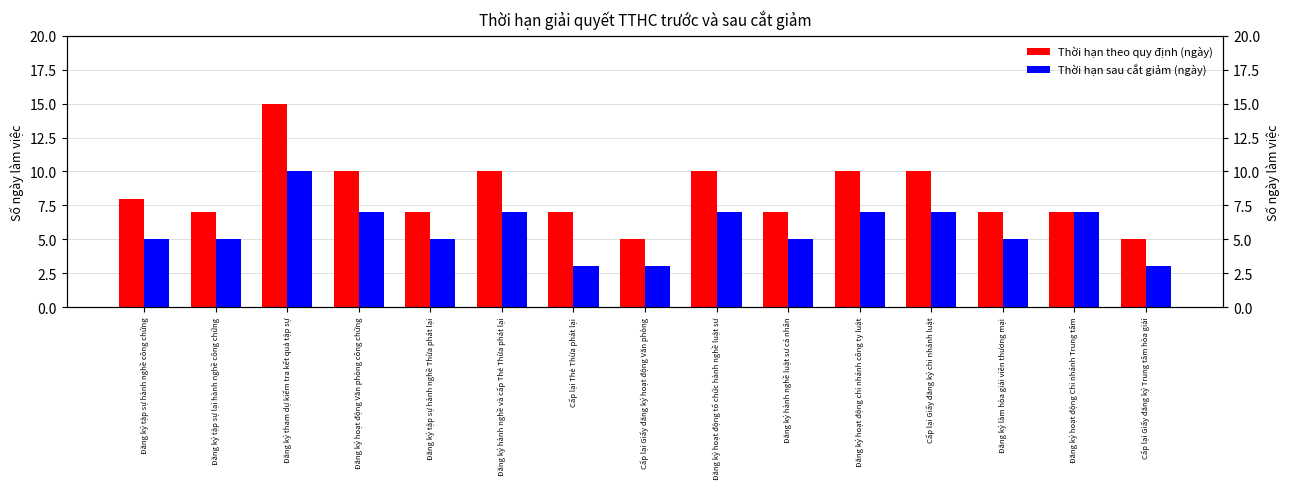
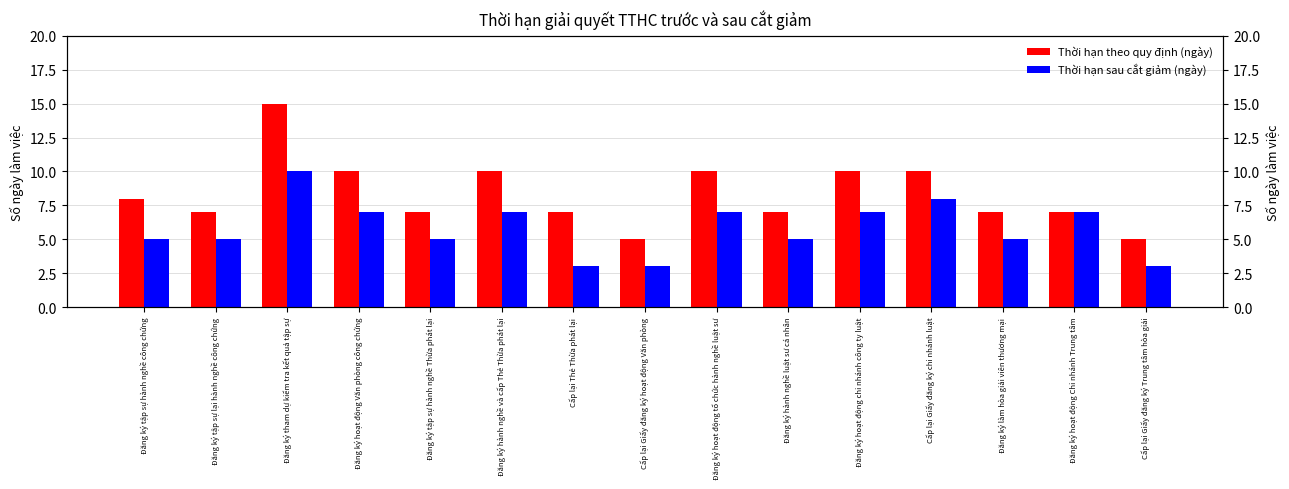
  {
    "Thời hạn theo quy định (ngày)": {
      "Đăng ký tập sự hành nghề công chứng": 8,
      "Đăng ký tập sự lại hành nghề công chứng": 7,
      "Đăng ký tham dự kiểm tra kết quả tập sự": 15,
      "Đăng ký hoạt động Văn phòng công chứng": 10,
      "Đăng ký tập sự hành nghề Thừa phát lại": 7,
      "Đăng ký hành nghề và cấp Thẻ Thừa phát lại": 10,
      "Cấp lại Thẻ Thừa phát lại": 7,
      "Cấp lại Giấy đăng ký hoạt động Văn phòng": 5,
      "Đăng ký hoạt động tổ chức hành nghề luật sư": 10,
      "Đăng ký hành nghề luật sư cá nhân": 7,
      "Đăng ký hoạt động chi nhánh công ty luật": 10,
      "Cấp lại Giấy đăng ký chi nhánh luật": 10,
      "Đăng ký làm hòa giải viên thương mại": 7,
      "Đăng ký hoạt động Chi nhánh Trung tâm": 7,
      "Cấp lại Giấy đăng ký Trung tâm hòa giải": 5
    },
    "Thời hạn sau cắt giảm (ngày)": {
      "Đăng ký tập sự hành nghề công chứng": 5,
      "Đăng ký tập sự lại hành nghề công chứng": 5,
      "Đăng ký tham dự kiểm tra kết quả tập sự": 10,
      "Đăng ký hoạt động Văn phòng công chứng": 7,
      "Đăng ký tập sự hành nghề Thừa phát lại": 5,
      "Đăng ký hành nghề và cấp Thẻ Thừa phát lại": 7,
      "Cấp lại Thẻ Thừa phát lại": 3,
      "Cấp lại Giấy đăng ký hoạt động Văn phòng": 3,
      "Đăng ký hoạt động tổ chức hành nghề luật sư": 7,
      "Đăng ký hành nghề luật sư cá nhân": 5,
      "Đăng ký hoạt động chi nhánh công ty luật": 7,
-     "Cấp lại Giấy đăng ký chi nhánh luật": 7,
+     "Cấp lại Giấy đăng ký chi nhánh luật": 8,
      "Đăng ký làm hòa giải viên thương mại": 5,
      "Đăng ký hoạt động Chi nhánh Trung tâm": 7,
      "Cấp lại Giấy đăng ký Trung tâm hòa giải": 3
    }
  }
